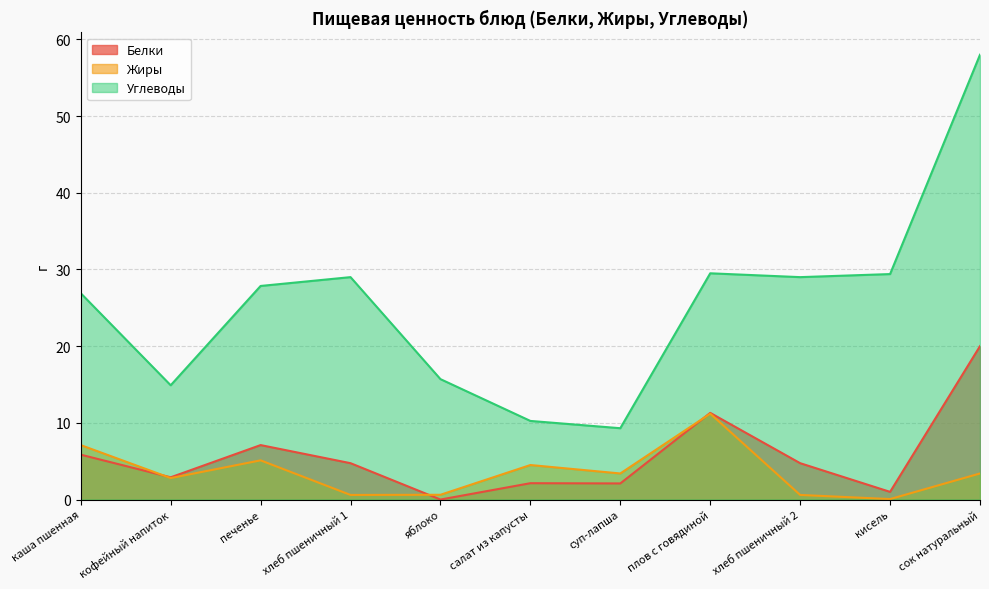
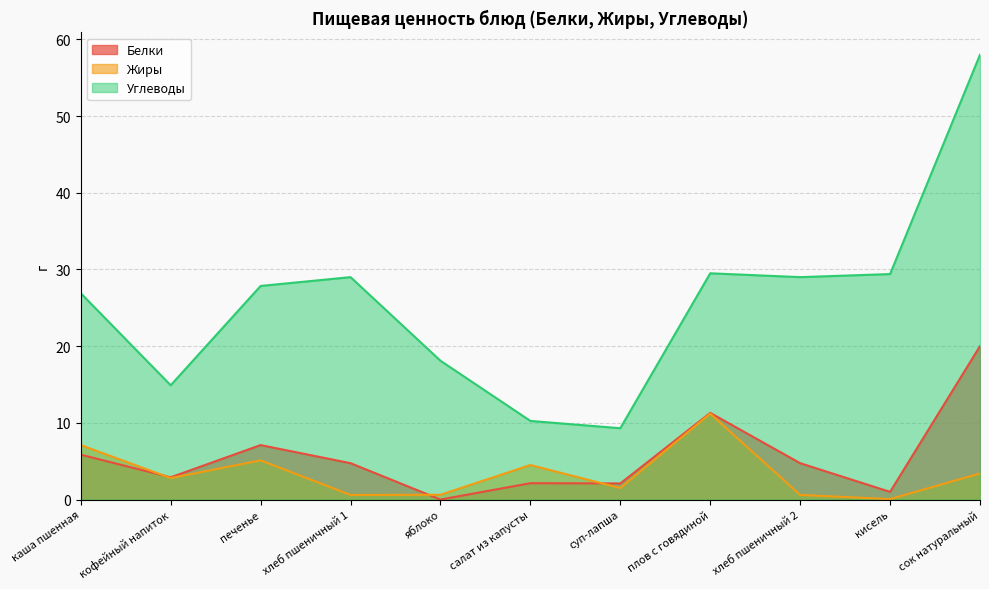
  {
    "Белки": {
      "каша пшенная": 6,
      "печенье": 7,
      "хлеб пшеничный 1": 5,
      "яблоко": 0,
      "салат из капусты": 2,
      "суп-лапша": 2,
      "хлеб пшеничный 2": 5,
      "кисель": 1,
      "сок натуральный": 20
    },
    "Жиры": {
      "каша пшенная": 7,
      "печенье": 5,
      "хлеб пшеничный 1": 1,
      "яблоко": 1,
      "салат из капусты": 5,
-     "суп-лапша": 3,
+     "суп-лапша": 2,
      "хлеб пшеничный 2": 1,
      "кисель": 0,
      "сок натуральный": 3
    },
    "Углеводы": {
      "каша пшенная": 27,
      "кофейный напиток": 15,
      "печенье": 28,
      "хлеб пшеничный 1": 29,
-     "яблоко": 16,
+     "яблоко": 18,
      "салат из капусты": 10,
      "суп-лапша": 9,
      "плов с говядиной": 30,
      "хлеб пшеничный 2": 29,
      "кисель": 29,
      "сок натуральный": 58
    }
  }
